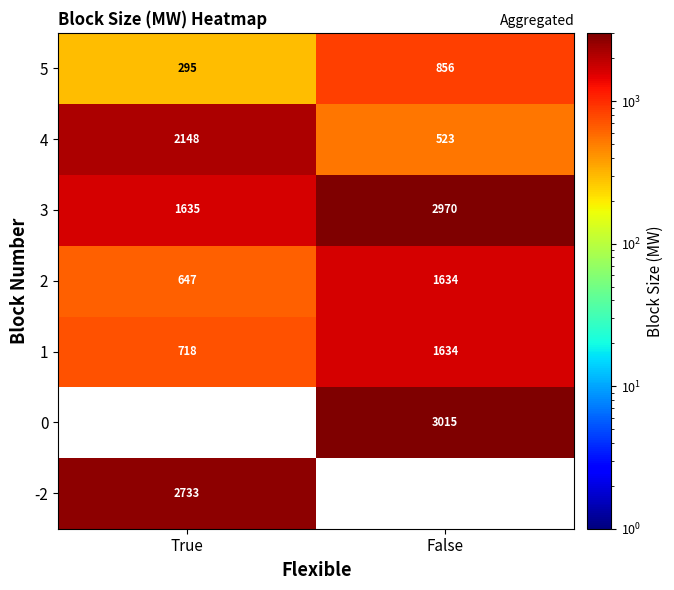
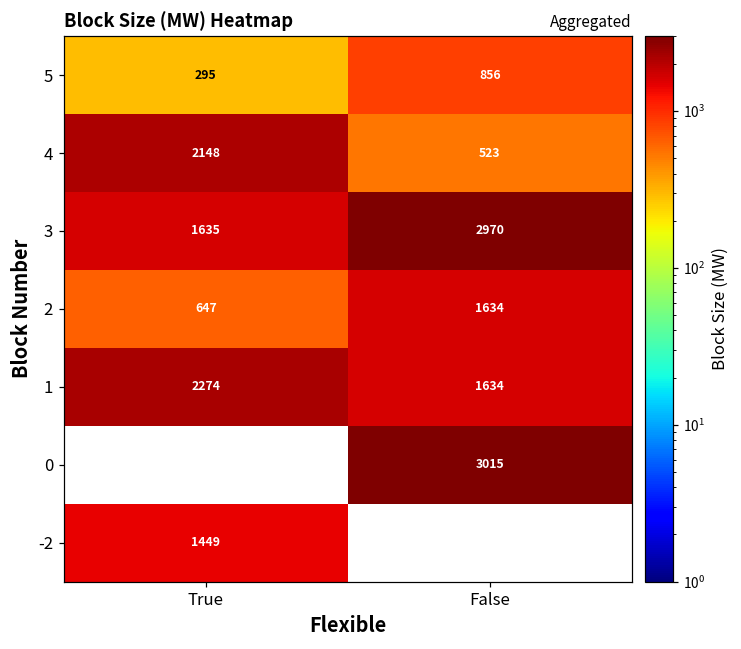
  {
    "5": {
      "True": 295,
      "False": 856
    },
    "4": {
      "True": 2148,
      "False": 523
    },
    "3": {
      "True": 1635,
      "False": 2970
    },
    "2": {
      "True": 647,
      "False": 1634
    },
    "1": {
-     "True": 718,
+     "True": 2274,
      "False": 1634
    },
    "0": {
      "False": 3015
    },
    "-2": {
-     "True": 2733
+     "True": 1449
    }
  }
